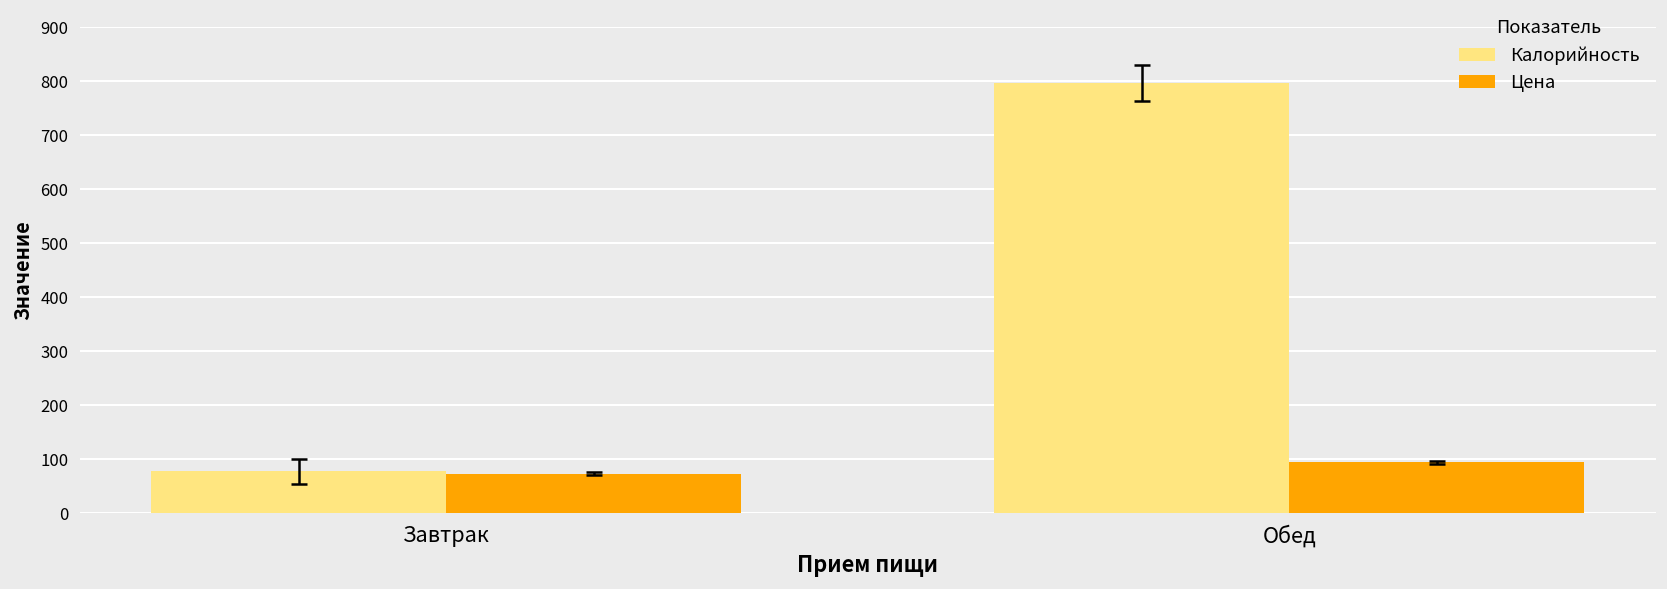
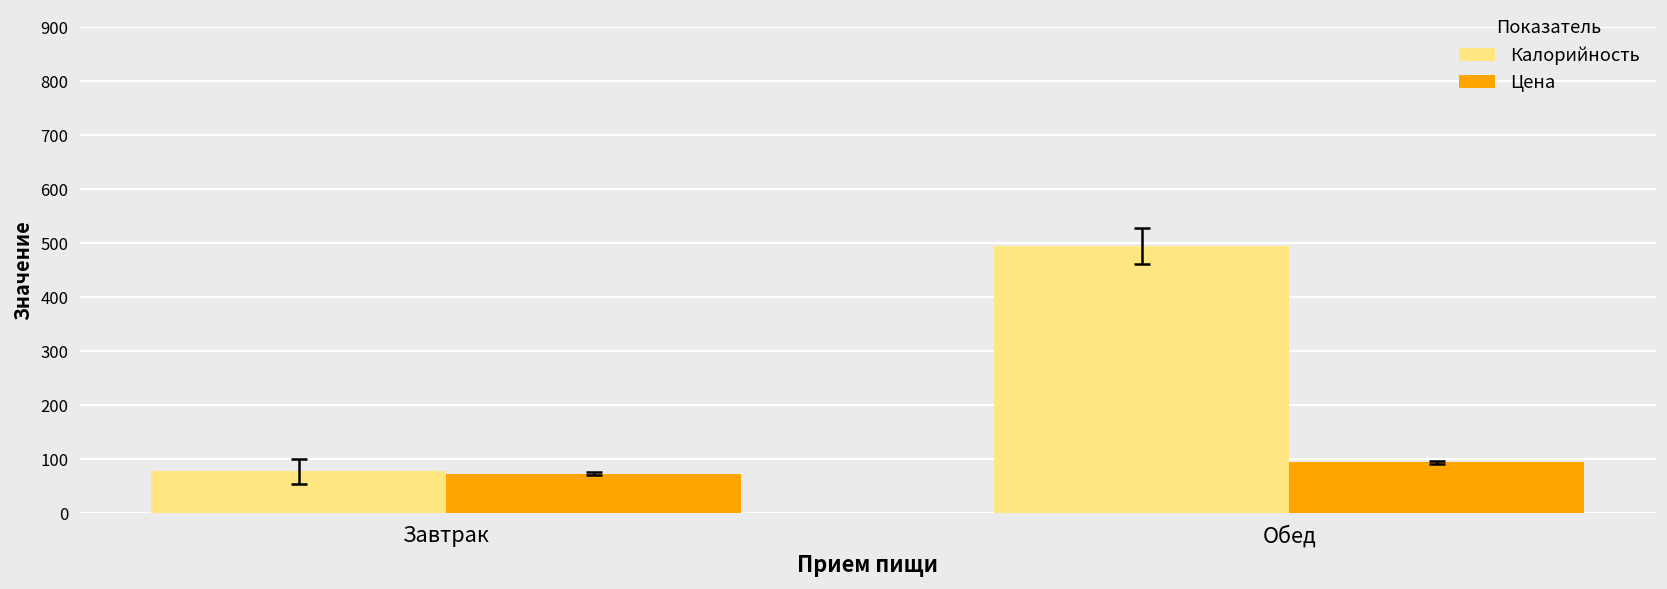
  {
    "Калорийность": {
      "Завтрак": 80,
-     "Обед": 800
+     "Обед": 490
    },
    "Цена": {
      "Завтрак": 70,
      "Обед": 90
    }
  }
